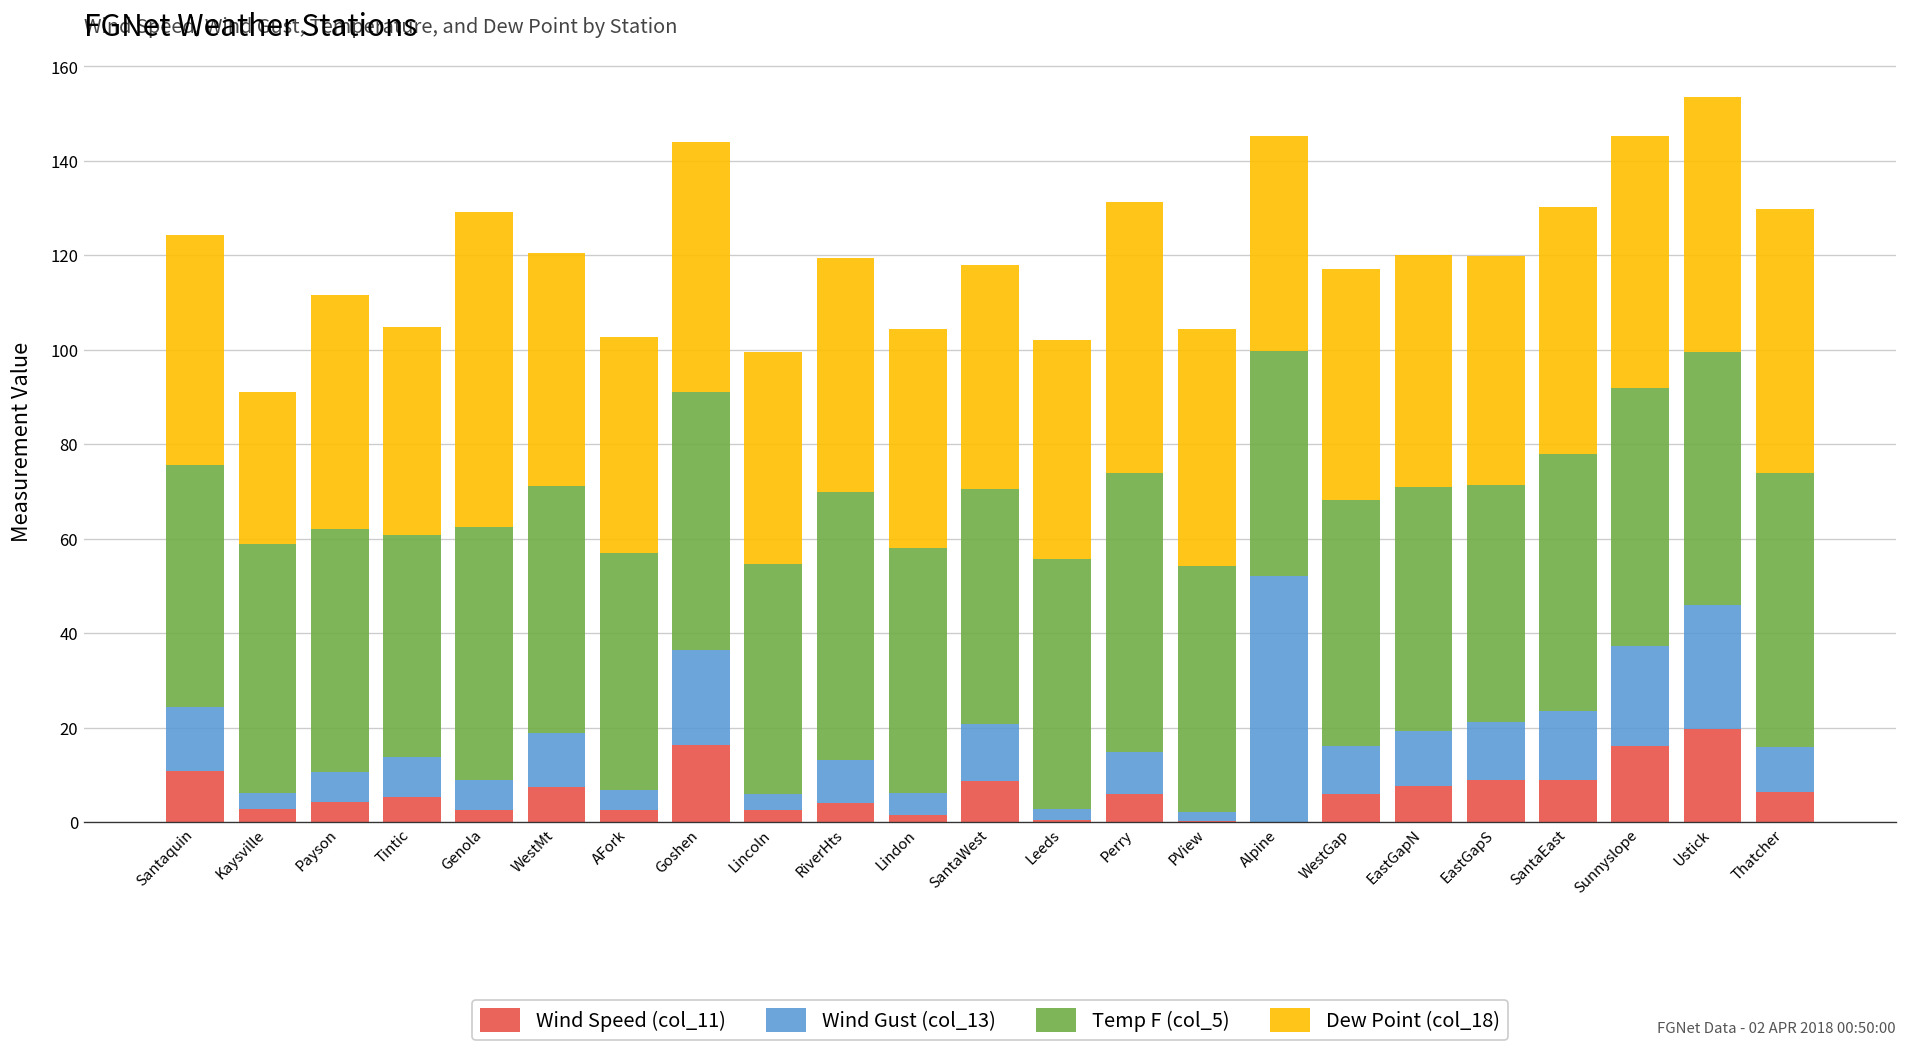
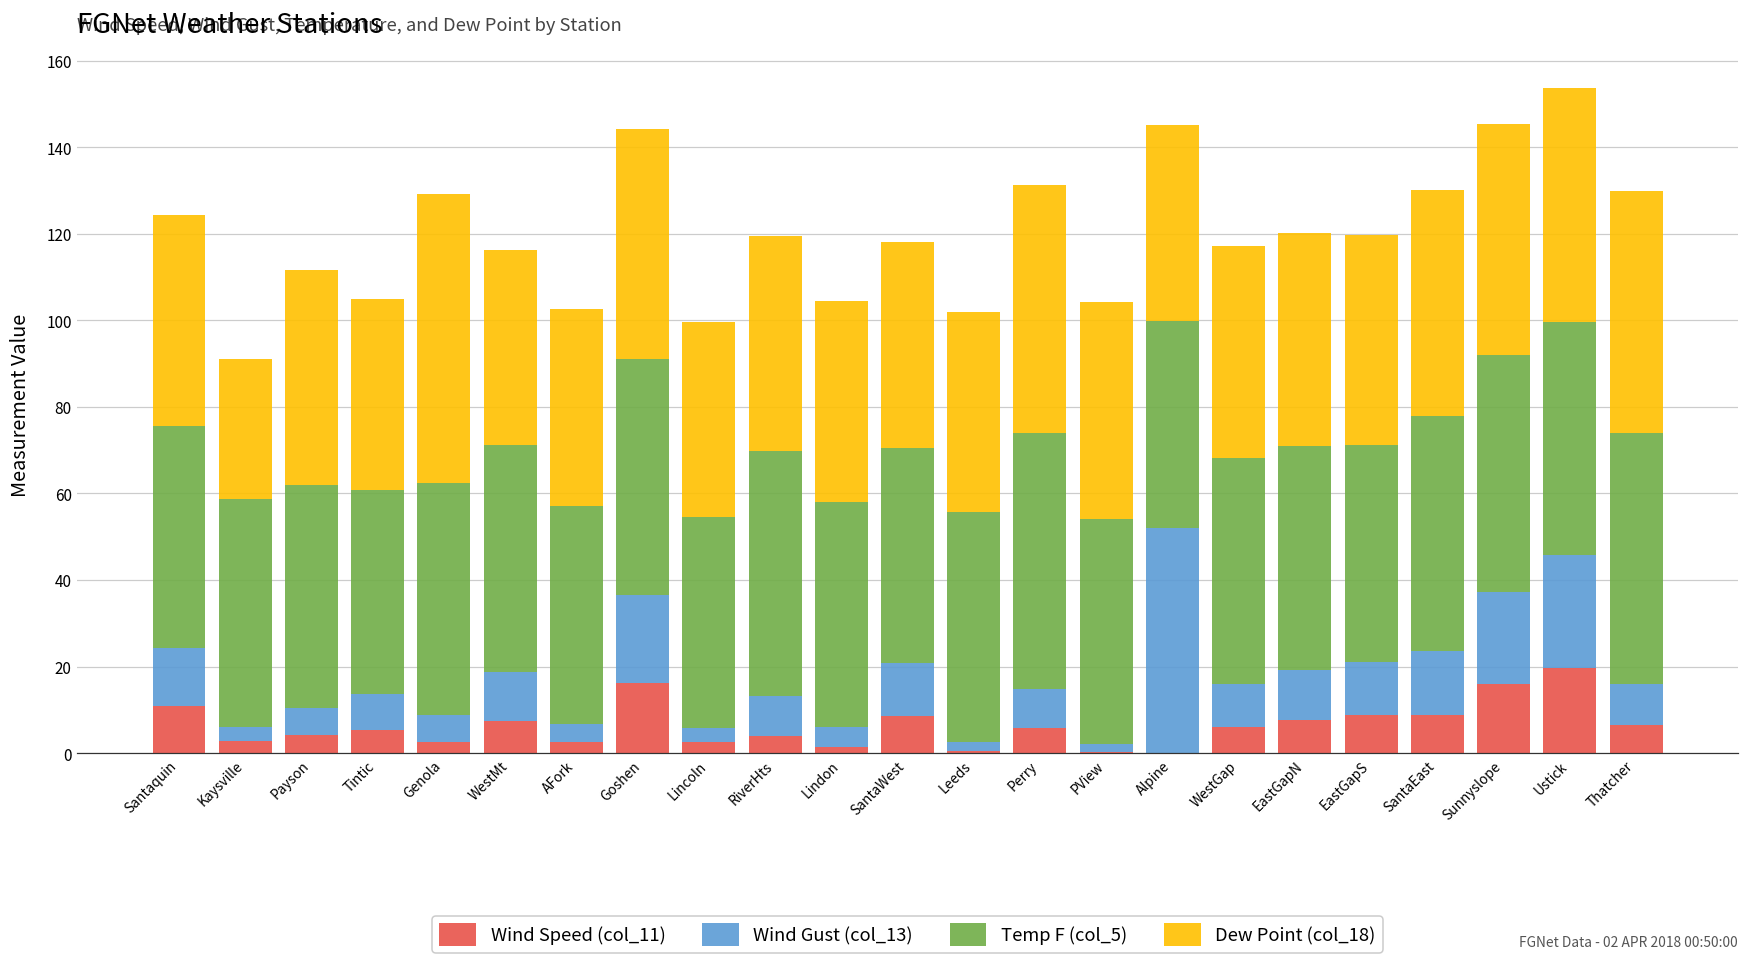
  {
    "Wind Speed (col_11)": {
      "Santaquin": 11,
      "Kaysville": 3,
      "Payson": 4,
      "Tintic": 5,
      "Genola": 3,
      "WestMt": 7,
      "AFork": 3,
      "Goshen": 16,
      "Lincoln": 3,
      "RiverHts": 4,
      "Lindon": 2,
      "SantaWest": 9,
      "Perry": 6,
      "Alpine": 0,
      "WestGap": 6,
      "EastGapN": 8,
      "EastGapS": 9,
      "SantaEast": 9,
      "Sunnyslope": 16,
      "Ustick": 20,
      "Thatcher": 6
    },
    "Wind Gust (col_13)": {
      "Santaquin": 14,
      "Kaysville": 3,
      "Payson": 6,
      "Tintic": 8,
      "Genola": 6,
      "WestMt": 11,
      "AFork": 4,
      "Goshen": 20,
      "Lincoln": 3,
      "RiverHts": 9,
      "Lindon": 5,
      "SantaWest": 12,
      "Leeds": 2,
      "Perry": 9,
      "PView": 2,
      "Alpine": 52,
      "WestGap": 10,
      "EastGapN": 12,
      "EastGapS": 12,
      "SantaEast": 15,
      "Sunnyslope": 21,
      "Ustick": 26,
      "Thatcher": 10
    },
    "Temp F (col_5)": {
      "Santaquin": 51,
      "Kaysville": 53,
      "Payson": 52,
      "Tintic": 47,
      "Genola": 54,
      "WestMt": 52,
      "AFork": 50,
      "Goshen": 55,
      "Lincoln": 49,
      "RiverHts": 57,
      "Lindon": 52,
      "SantaWest": 50,
      "Leeds": 53,
      "Perry": 59,
      "PView": 52,
      "Alpine": 48,
      "WestGap": 52,
      "EastGapN": 52,
      "EastGapS": 50,
      "SantaEast": 54,
      "Sunnyslope": 55,
      "Ustick": 54,
      "Thatcher": 58
    },
    "Dew Point (col_18)": {
      "Santaquin": 49,
      "Kaysville": 32,
      "Payson": 50,
      "Tintic": 44,
      "Genola": 67,
-     "WestMt": 49,
+     "WestMt": 45,
      "AFork": 46,
      "Goshen": 53,
      "Lincoln": 45,
      "RiverHts": 50,
      "Lindon": 46,
      "SantaWest": 47,
      "Leeds": 46,
      "Perry": 57,
      "PView": 50,
      "Alpine": 45,
      "WestGap": 49,
      "EastGapN": 49,
      "EastGapS": 49,
      "SantaEast": 52,
      "Sunnyslope": 53,
      "Ustick": 54,
      "Thatcher": 56
    }
  }
